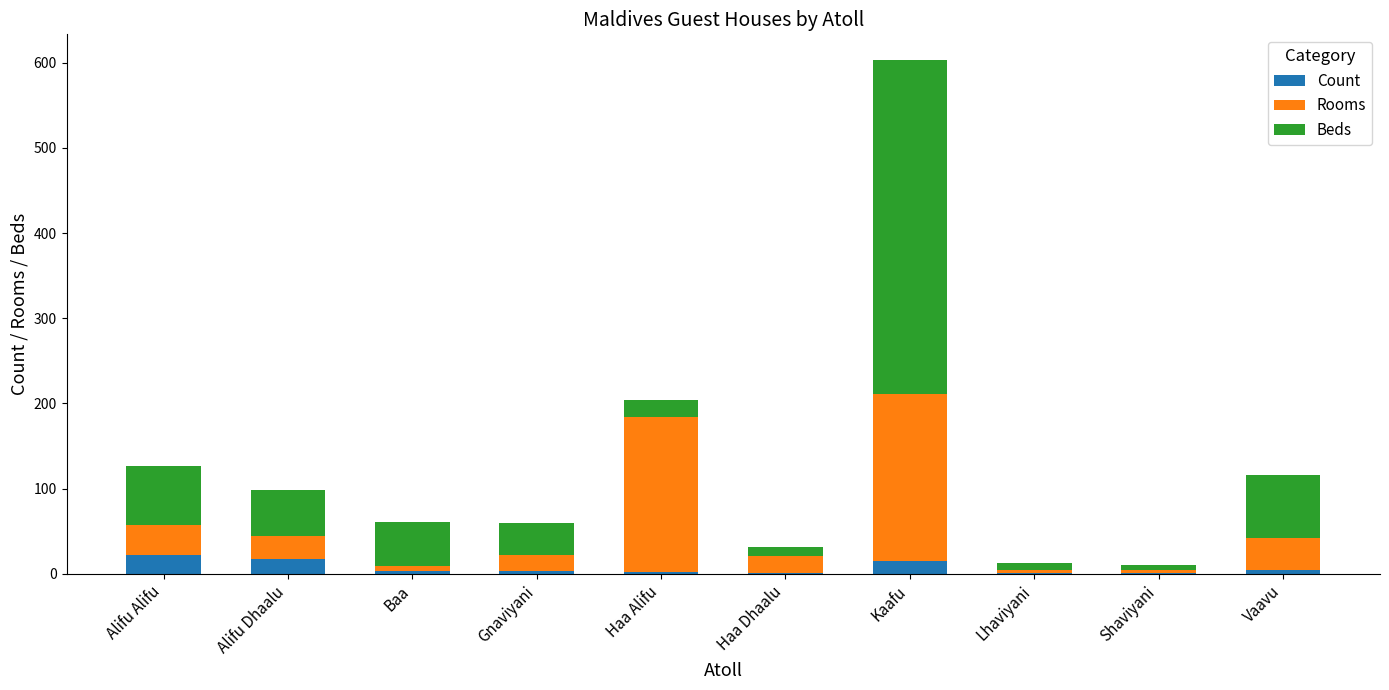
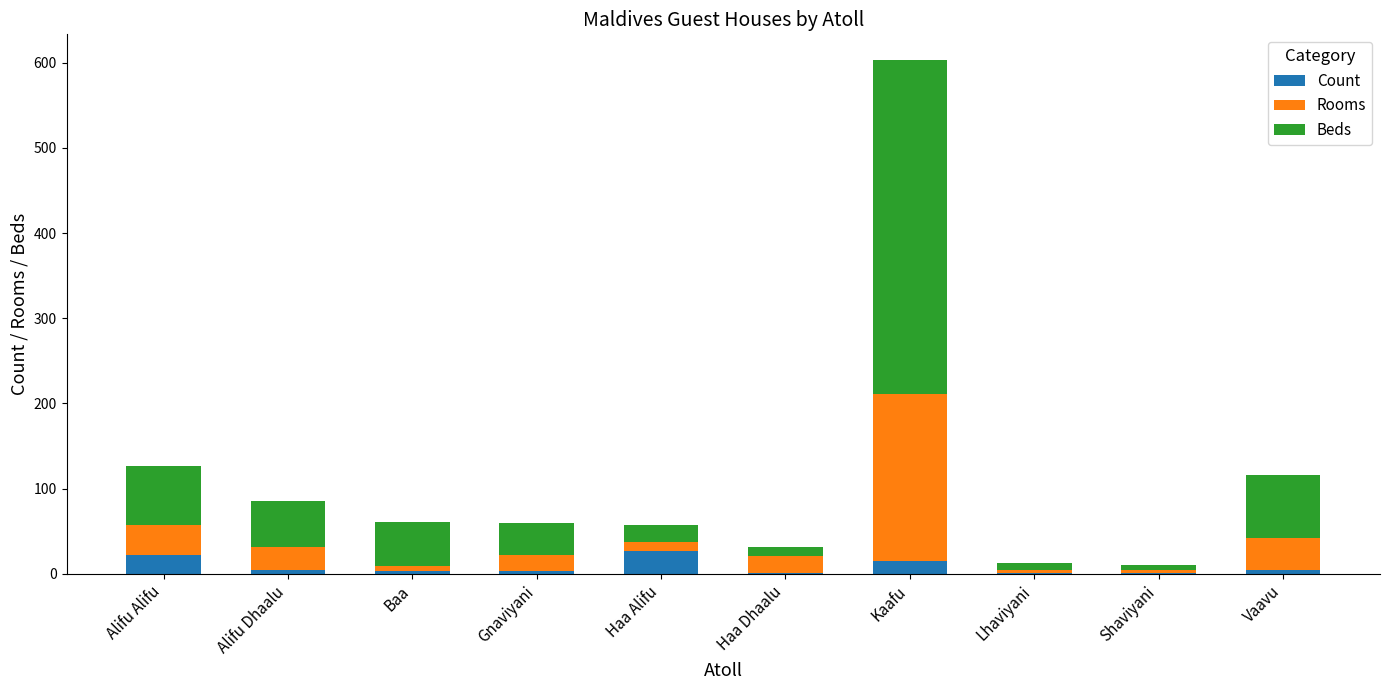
  {
    "Count": {
      "Alifu Alifu": 20,
-     "Alifu Dhaalu": 20,
+     "Alifu Dhaalu": 0,
      "Baa": 0,
      "Gnaviyani": 0,
-     "Haa Alifu": 0,
+     "Haa Alifu": 30,
      "Kaafu": 20,
      "Vaavu": 10
    },
    "Rooms": {
      "Alifu Alifu": 40,
      "Alifu Dhaalu": 30,
      "Baa": 10,
      "Gnaviyani": 20,
-     "Haa Alifu": 180,
+     "Haa Alifu": 10,
      "Haa Dhaalu": 20,
      "Kaafu": 200,
      "Lhaviyani": 0,
      "Shaviyani": 0,
      "Vaavu": 40
    },
    "Beds": {
      "Alifu Alifu": 70,
      "Alifu Dhaalu": 50,
      "Baa": 50,
      "Gnaviyani": 40,
      "Haa Alifu": 20,
      "Haa Dhaalu": 10,
      "Kaafu": 390,
      "Lhaviyani": 10,
      "Shaviyani": 10,
      "Vaavu": 70
    }
  }
